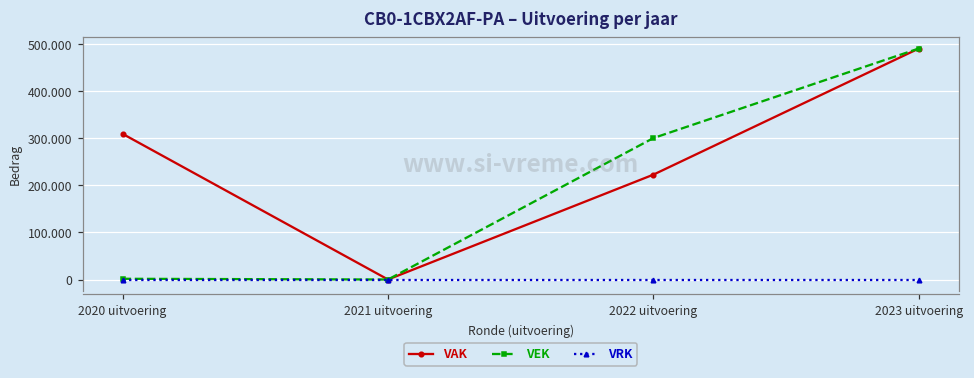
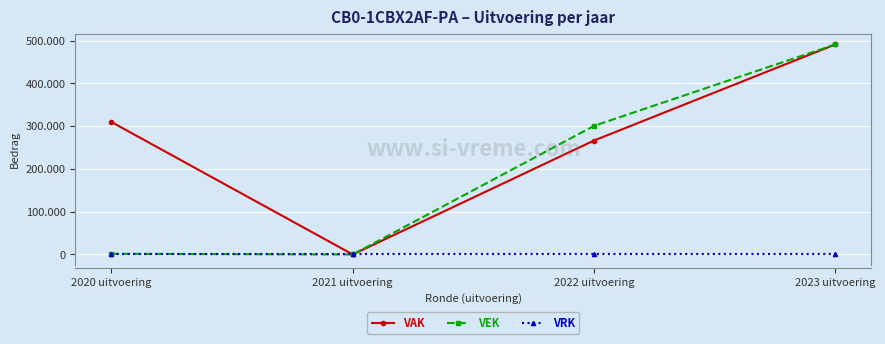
  {
    "VAK": {
      "2020 uitvoering": 310,
-     "2022 uitvoering": 220
+     "2022 uitvoering": 270
    },
    "VEK": {
      "2022 uitvoering": 300
    },
    "VRK": {
      "2022 uitvoering": 0,
      "2023 uitvoering": 0
    }
  }
